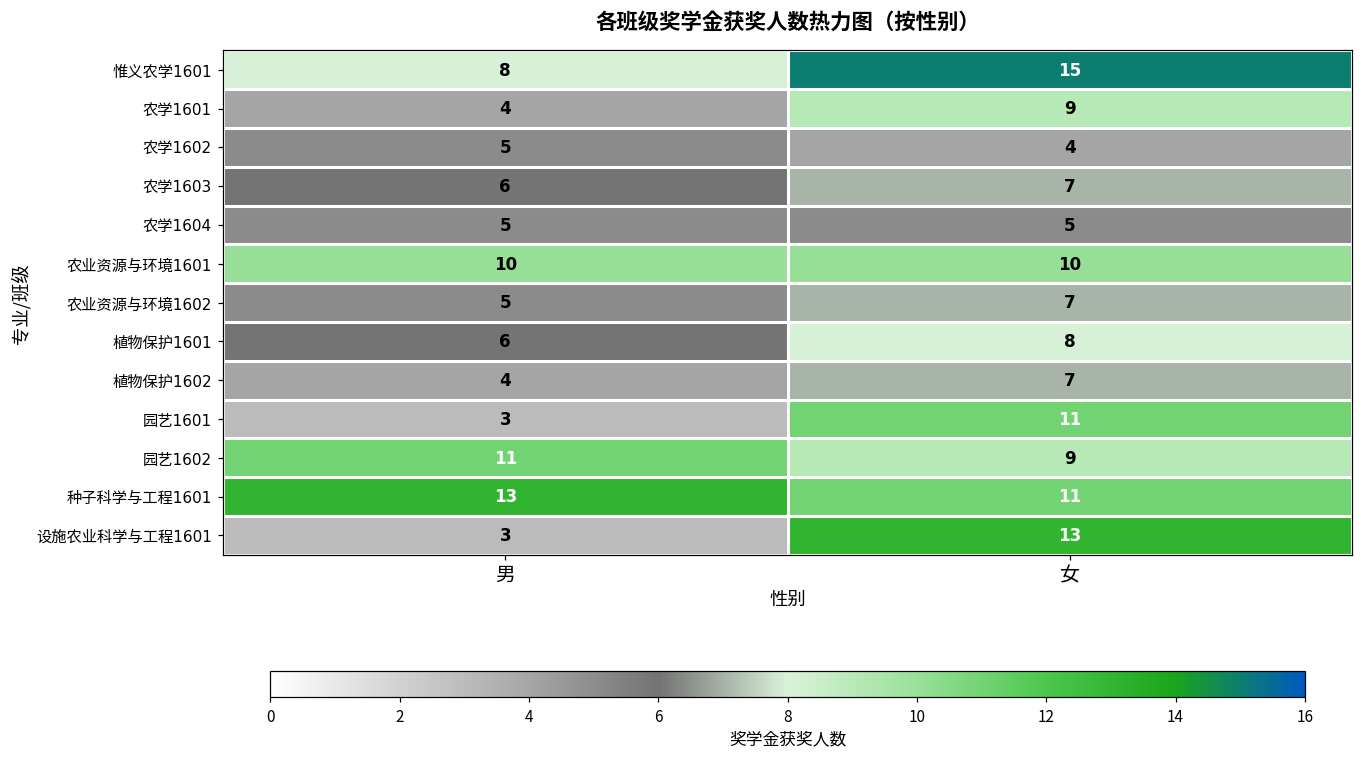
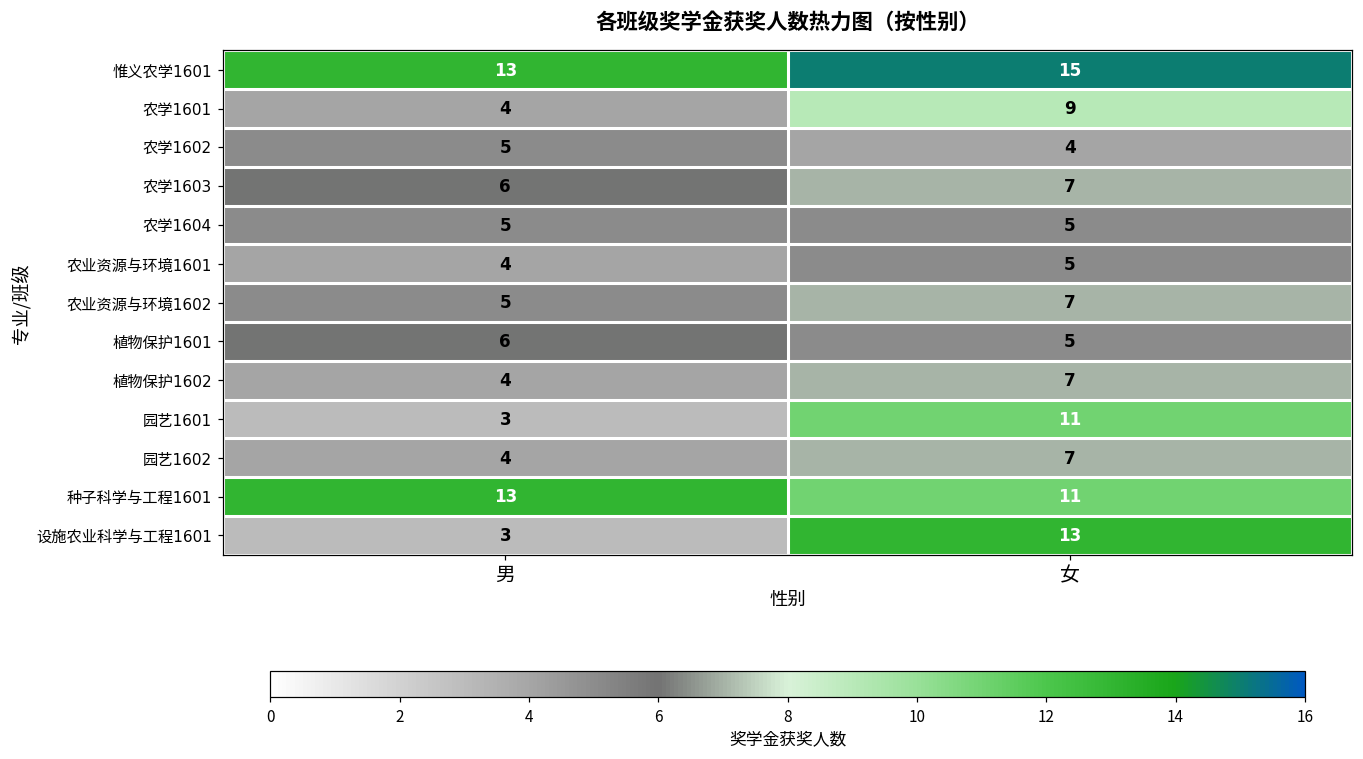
  {
    "惟义农学1601": {
-     "男": 8,
+     "男": 13,
      "女": 15
    },
    "农学1601": {
      "男": 4,
      "女": 9
    },
    "农学1602": {
      "男": 5,
      "女": 4
    },
    "农学1603": {
      "男": 6,
      "女": 7
    },
    "农学1604": {
      "男": 5,
      "女": 5
    },
    "农业资源与环境1601": {
-     "男": 10,
-     "女": 10
+     "男": 4,
+     "女": 5
    },
    "农业资源与环境1602": {
      "男": 5,
      "女": 7
    },
    "植物保护1601": {
      "男": 6,
-     "女": 8
+     "女": 5
    },
    "植物保护1602": {
      "男": 4,
      "女": 7
    },
    "园艺1601": {
      "男": 3,
      "女": 11
    },
    "园艺1602": {
-     "男": 11,
-     "女": 9
+     "男": 4,
+     "女": 7
    },
    "种子科学与工程1601": {
      "男": 13,
      "女": 11
    },
    "设施农业科学与工程1601": {
      "男": 3,
      "女": 13
    }
  }
